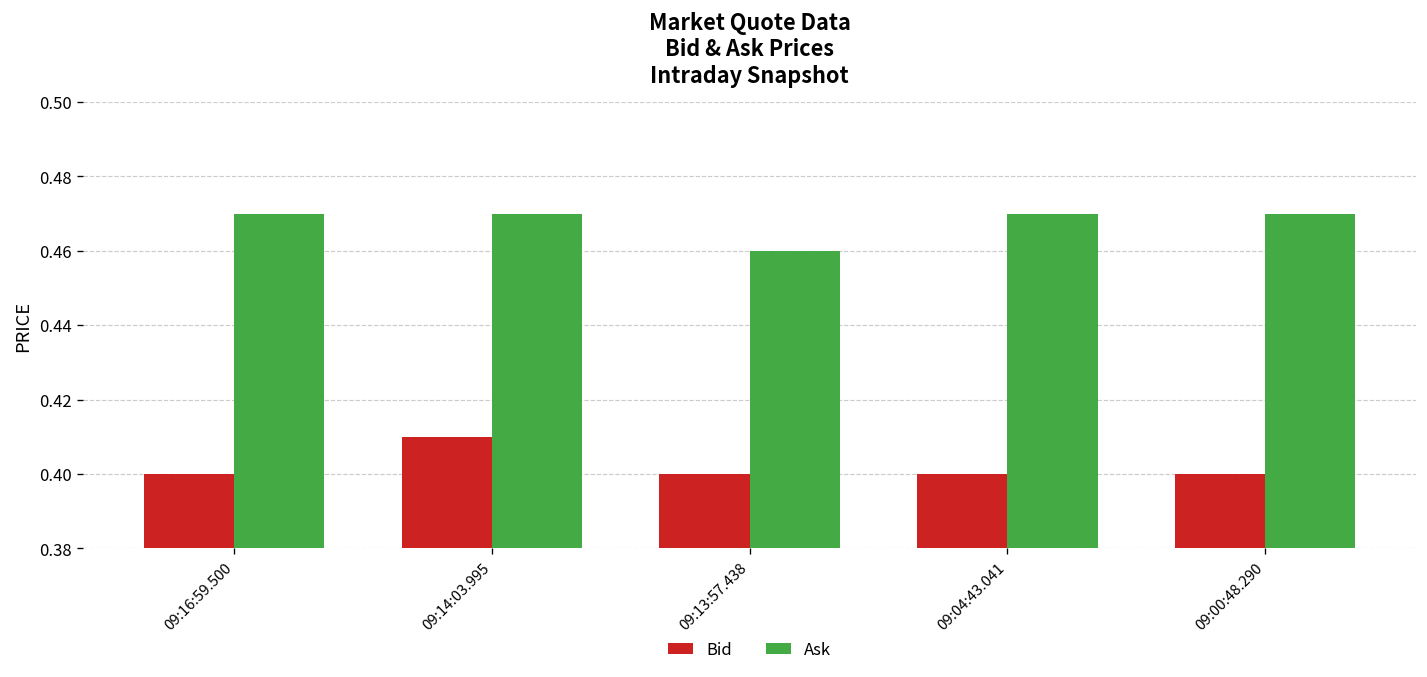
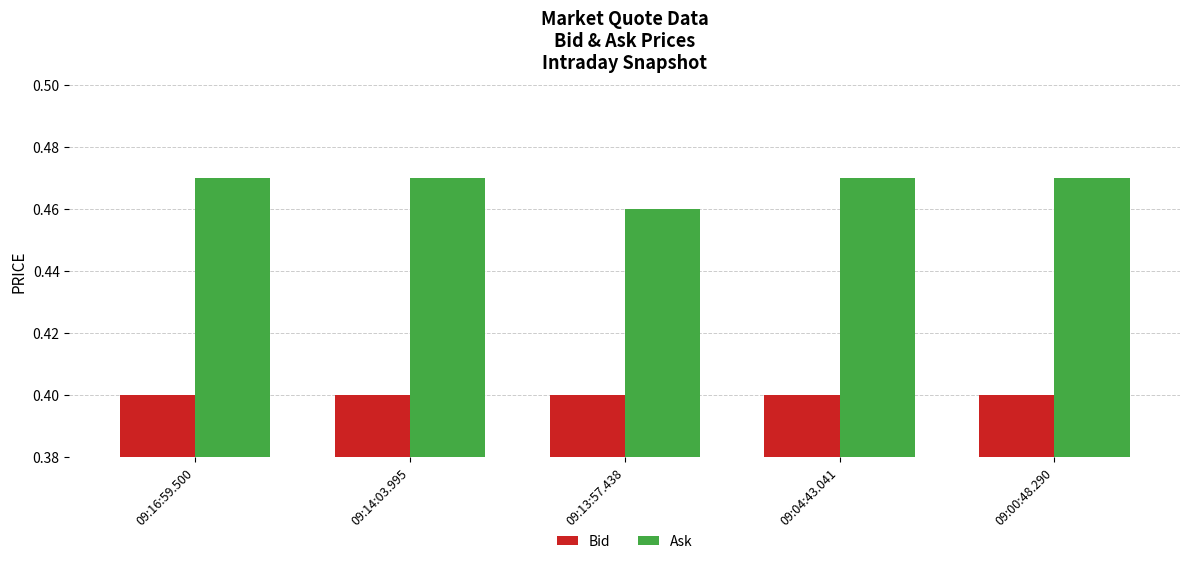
  {
    "Bid": {
      "09:16:59.500": 0.40,
-     "09:14:03.995": 0.41,
+     "09:14:03.995": 0.40,
      "09:13:57.438": 0.40,
      "09:04:43.041": 0.40,
      "09:00:48.290": 0.40
    },
    "Ask": {
      "09:16:59.500": 0.47,
      "09:14:03.995": 0.47,
      "09:13:57.438": 0.46,
      "09:04:43.041": 0.47,
      "09:00:48.290": 0.47
    }
  }
